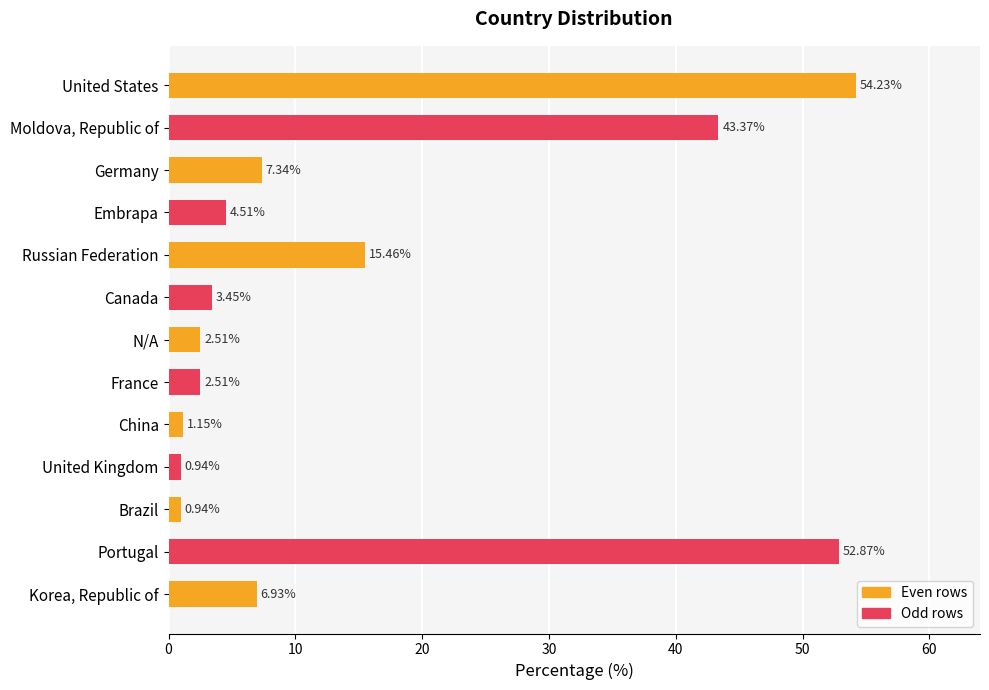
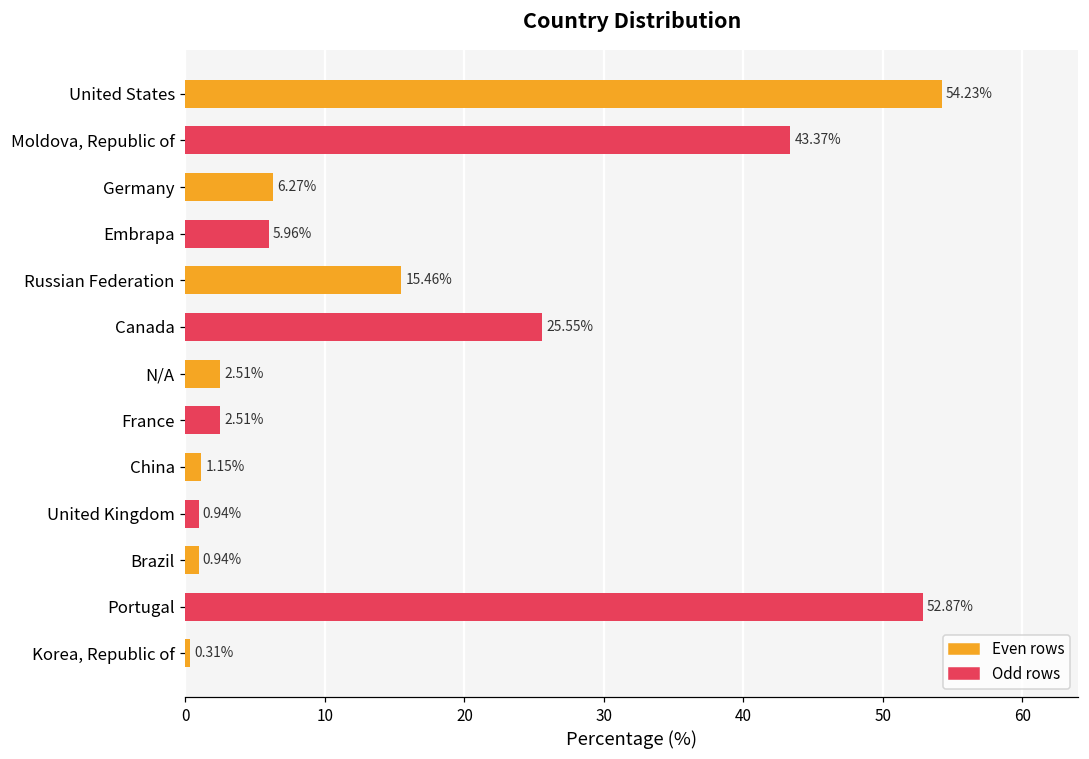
  {
    "United States": "54.23%",
    "Moldova, Republic of": "43.37%",
-   "Germany": "7.34%",
-   "Embrapa": "4.51%",
+   "Germany": "6.27%",
+   "Embrapa": "5.96%",
    "Russian Federation": "15.46%",
-   "Canada": "3.45%",
+   "Canada": "25.55%",
    "N/A": "2.51%",
    "France": "2.51%",
    "China": "1.15%",
    "United Kingdom": "0.94%",
    "Brazil": "0.94%",
    "Portugal": "52.87%",
-   "Korea, Republic of": "6.93%"
+   "Korea, Republic of": "0.31%"
  }
